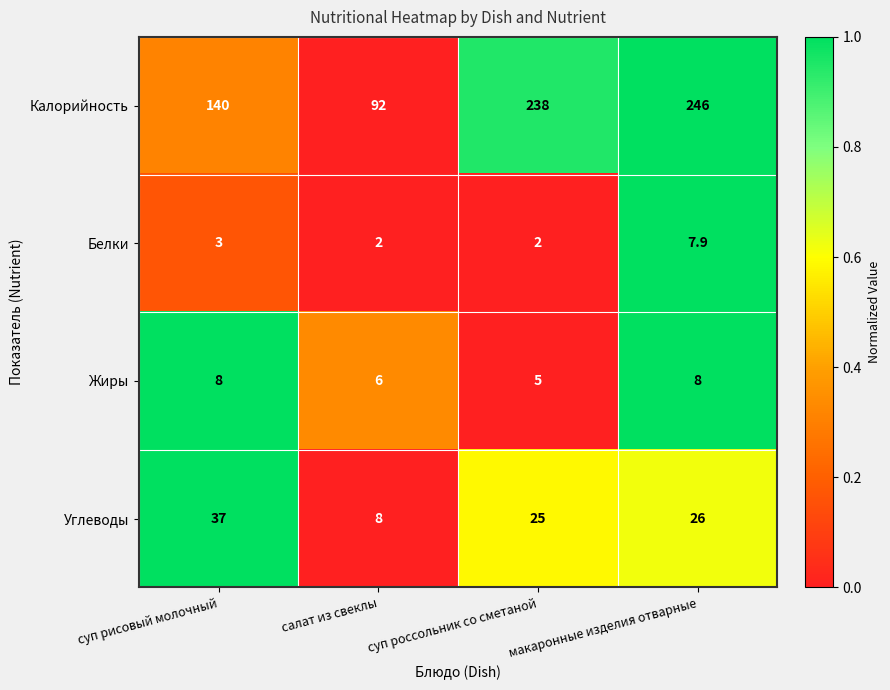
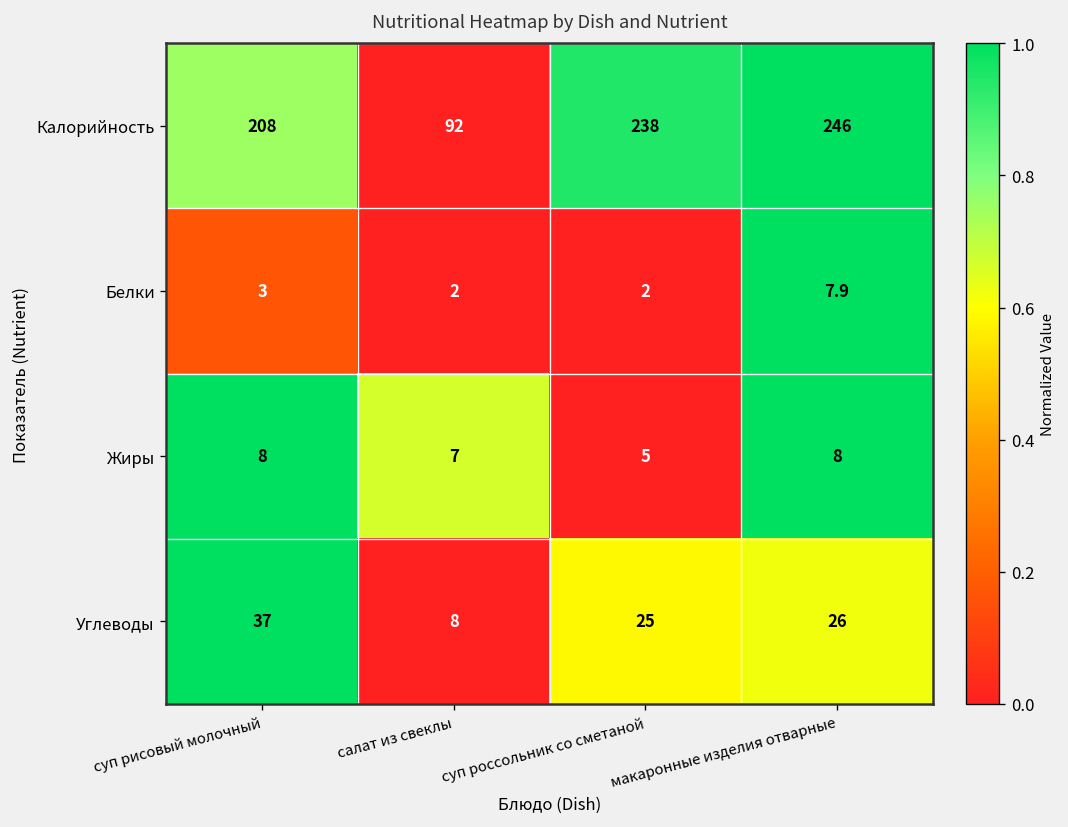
  {
    "Калорийность": {
-     "суп рисовый молочный": 140,
+     "суп рисовый молочный": 208,
      "салат из свеклы": 92,
      "суп россольник со сметаной": 238,
      "макаронные изделия отварные": 246
    },
    "Белки": {
      "суп рисовый молочный": 3,
      "салат из свеклы": 2,
      "суп россольник со сметаной": 2,
      "макаронные изделия отварные": 7.9
    },
    "Жиры": {
      "суп рисовый молочный": 8,
-     "салат из свеклы": 6,
+     "салат из свеклы": 7,
      "суп россольник со сметаной": 5,
      "макаронные изделия отварные": 8
    },
    "Углеводы": {
      "суп рисовый молочный": 37,
      "салат из свеклы": 8,
      "суп россольник со сметаной": 25,
      "макаронные изделия отварные": 26
    }
  }
